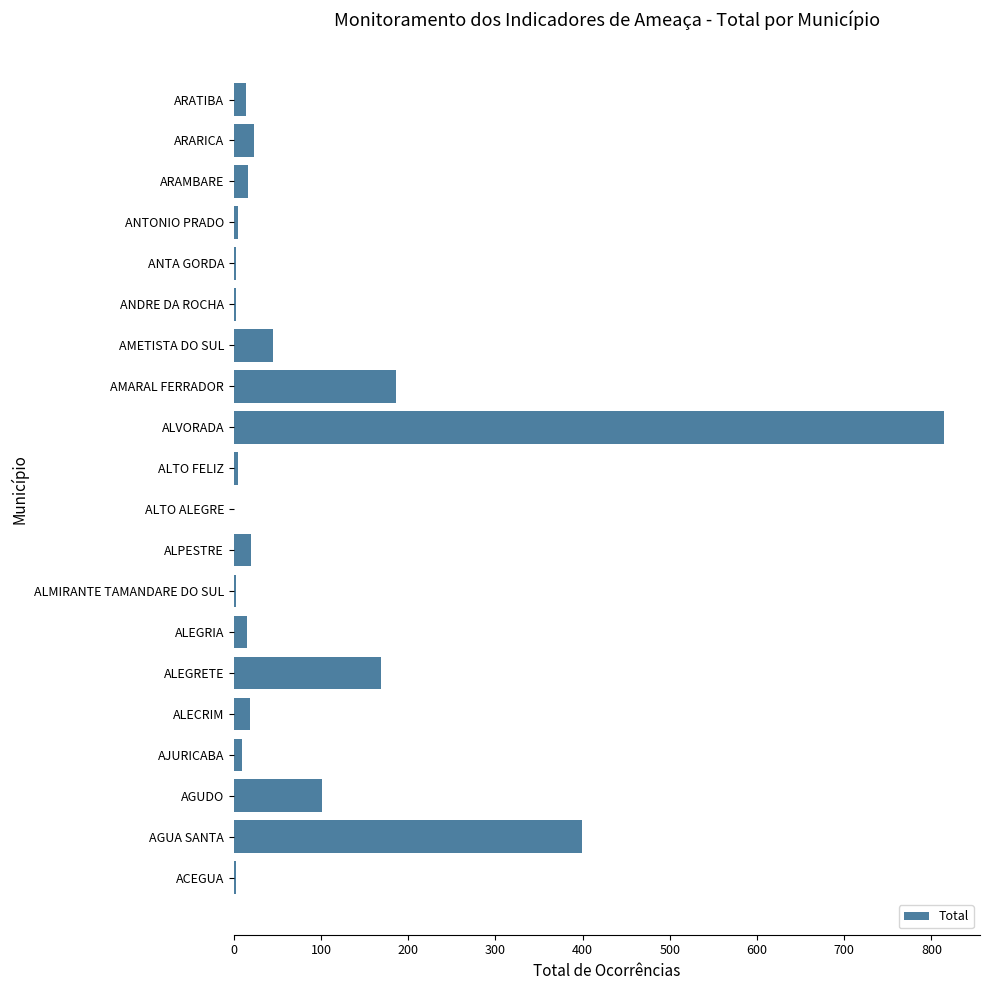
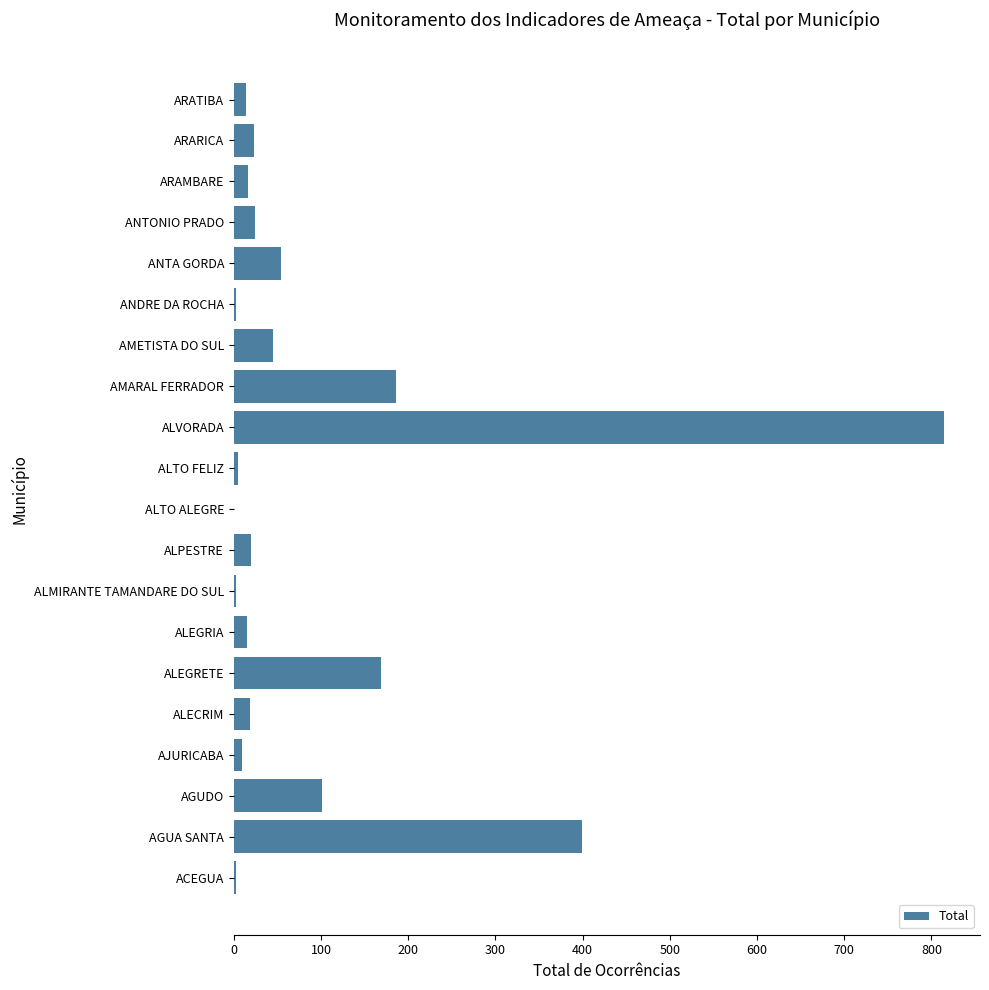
  {
    "ARATIBA": 10,
    "ARARICA": 20,
    "ARAMBARE": 20,
-   "ANTONIO PRADO": 10,
-   "ANTA GORDA": 0,
+   "ANTONIO PRADO": 20,
+   "ANTA GORDA": 50,
    "ANDRE DA ROCHA": 0,
    "AMETISTA DO SUL": 50,
    "AMARAL FERRADOR": 190,
    "ALVORADA": 820,
    "ALTO FELIZ": 10,
    "ALTO ALEGRE": 0,
    "ALPESTRE": 20,
    "ALMIRANTE TAMANDARE DO SUL": 0,
    "ALEGRIA": 20,
    "ALEGRETE": 170,
    "ALECRIM": 20,
    "AJURICABA": 10,
    "AGUDO": 100,
    "AGUA SANTA": 400,
    "ACEGUA": 0
  }
